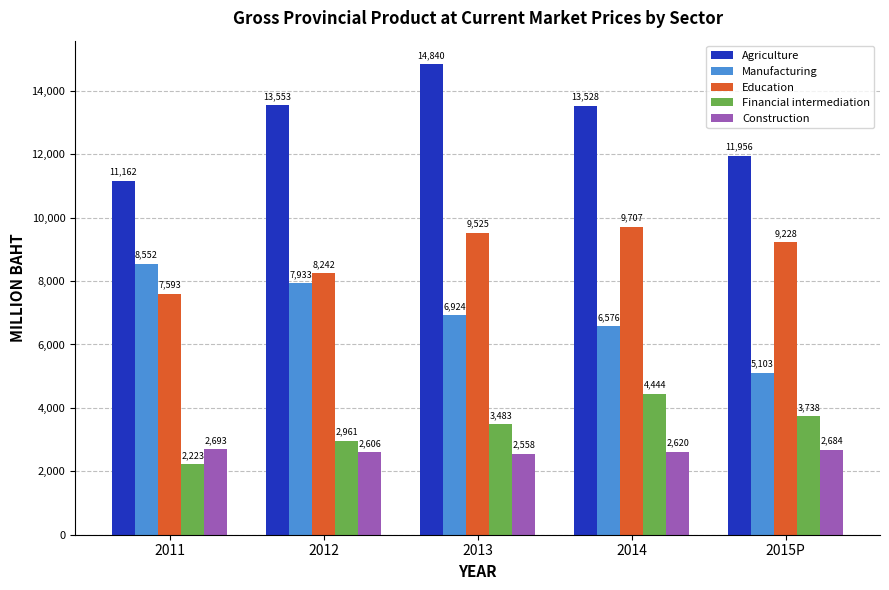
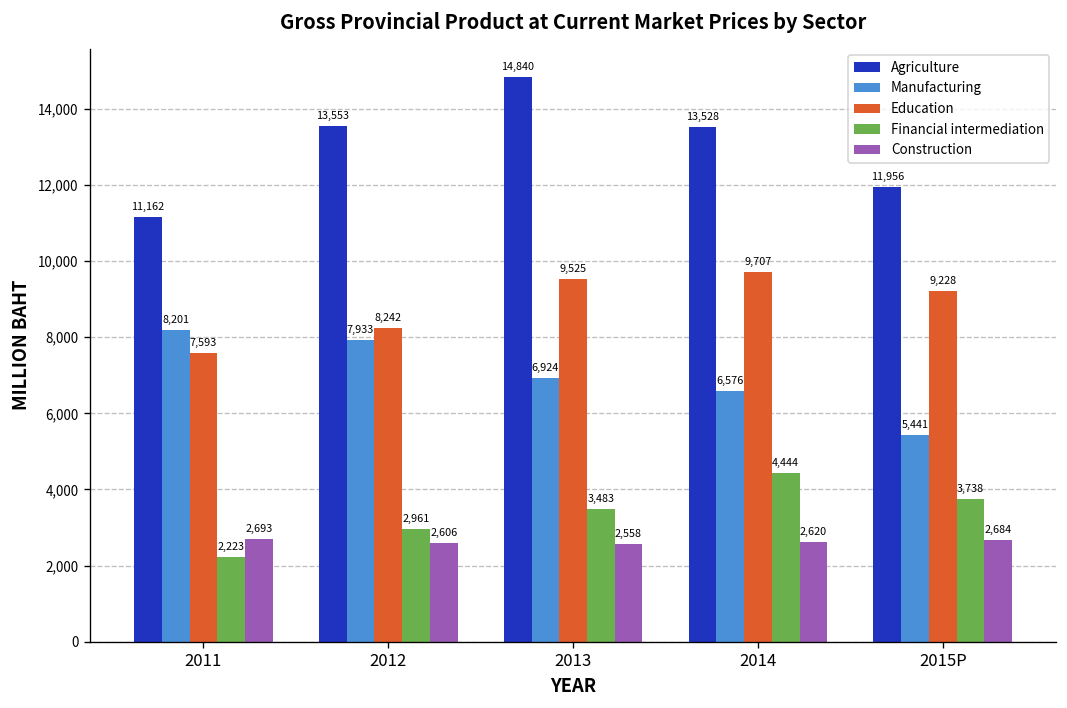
  {
    "Agriculture": {
      "2011": "11,162",
      "2012": "13,553",
      "2013": "14,840",
      "2014": "13,528",
      "2015P": "11,956"
    },
    "Manufacturing": {
-     "2011": "8,552",
+     "2011": "8,201",
      "2012": "7,933",
      "2013": "6,924",
      "2014": "6,576",
-     "2015P": "5,103"
+     "2015P": "5,441"
    },
    "Education": {
      "2011": "7,593",
      "2012": "8,242",
      "2013": "9,525",
      "2014": "9,707",
      "2015P": "9,228"
    },
    "Financial intermediation": {
      "2011": "2,223",
      "2012": "2,961",
      "2013": "3,483",
      "2014": "4,444",
      "2015P": "3,738"
    },
    "Construction": {
      "2011": "2,693",
      "2012": "2,606",
      "2013": "2,558",
      "2014": "2,620",
      "2015P": "2,684"
    }
  }
